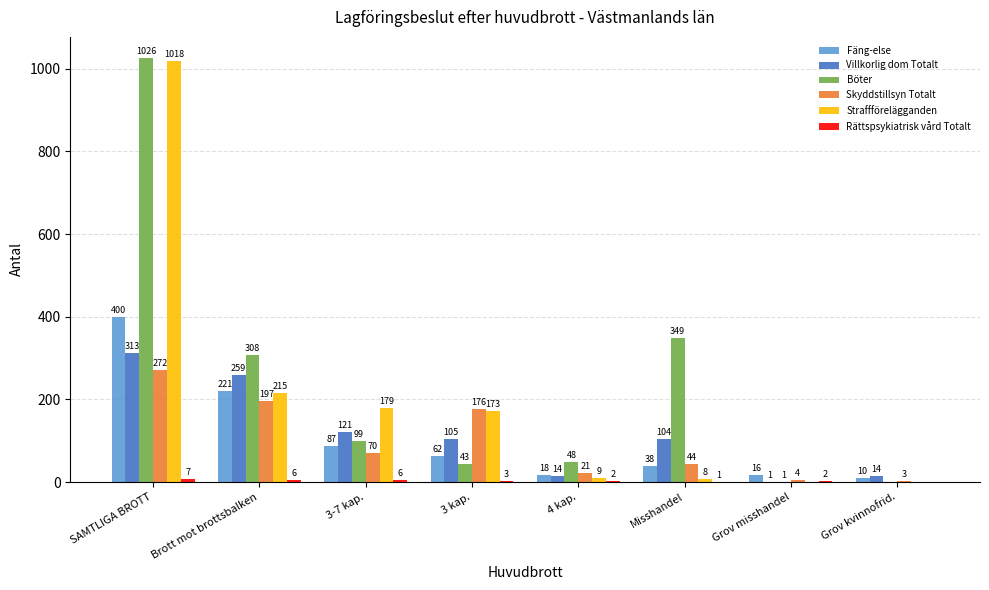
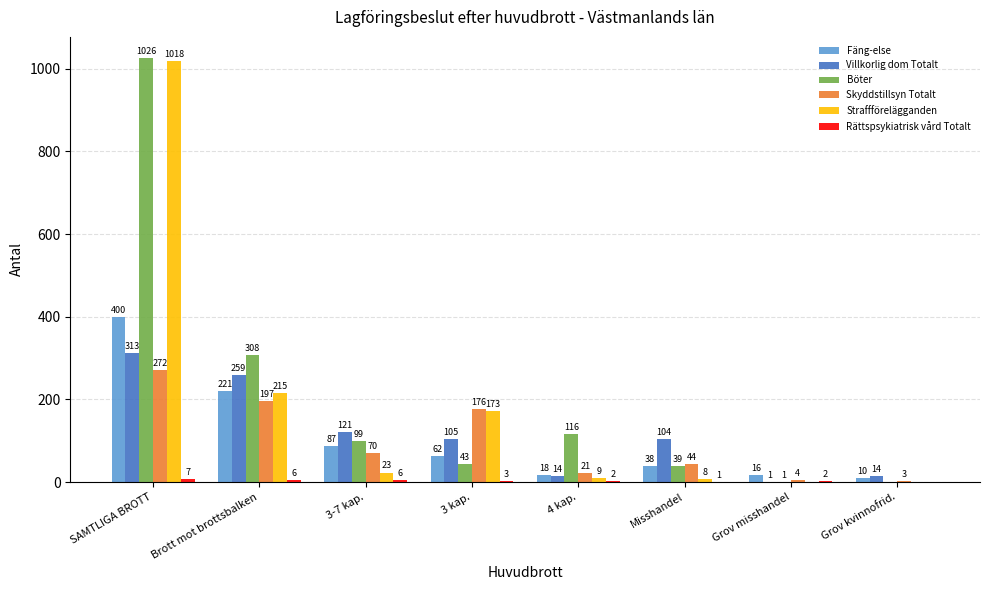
  {
    "Böter": {
      "SAMTLIGA BROTT": 1026,
      "Brott mot brottsbalken": 308,
      "3-7 kap.": 99,
      "3 kap.": 43,
-     "4 kap.": 48,
-     "Misshandel": 349,
+     "4 kap.": 116,
+     "Misshandel": 39,
      "Grov misshandel": 1
    },
    "Skyddstillsyn Totalt": {
      "SAMTLIGA BROTT": 272,
      "Brott mot brottsbalken": 197,
      "3-7 kap.": 70,
      "3 kap.": 176,
      "4 kap.": 21,
      "Misshandel": 44,
      "Grov misshandel": 4,
      "Grov kvinnofrid.": 3
    },
    "Straffförelägganden": {
      "SAMTLIGA BROTT": 1018,
      "Brott mot brottsbalken": 215,
-     "3-7 kap.": 179,
+     "3-7 kap.": 23,
      "3 kap.": 173,
      "4 kap.": 9,
      "Misshandel": 8
    },
    "Rättspsykiatrisk vård Totalt": {
      "SAMTLIGA BROTT": 7,
      "Brott mot brottsbalken": 6,
      "3-7 kap.": 6,
      "3 kap.": 3,
      "4 kap.": 2,
      "Misshandel": 1,
      "Grov misshandel": 2
    }
  }
